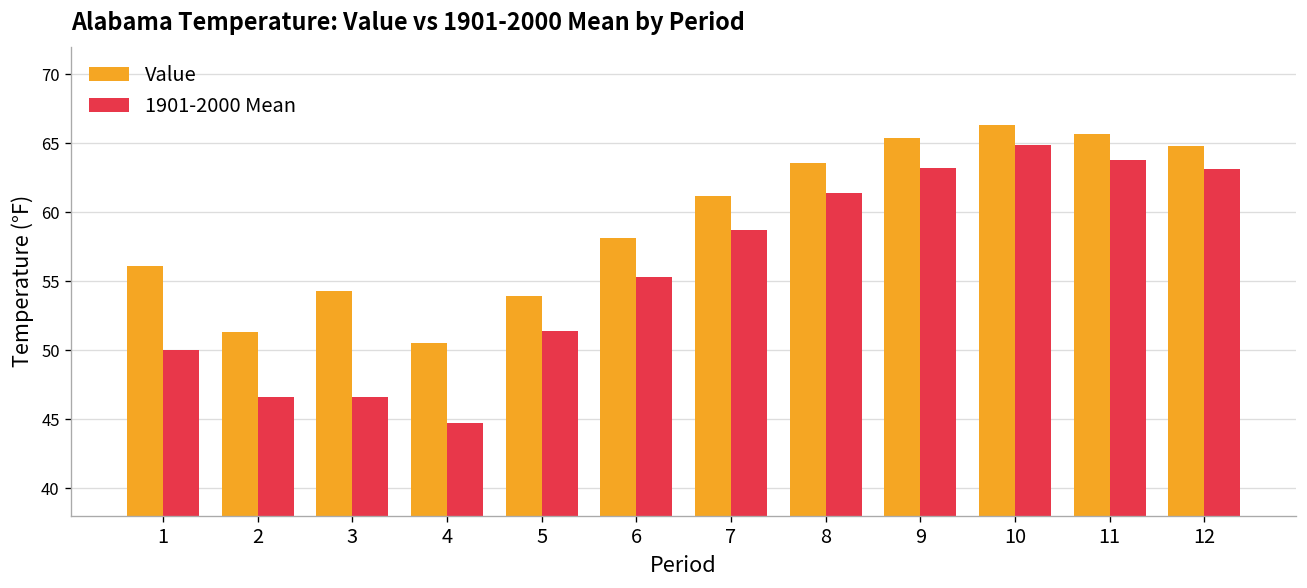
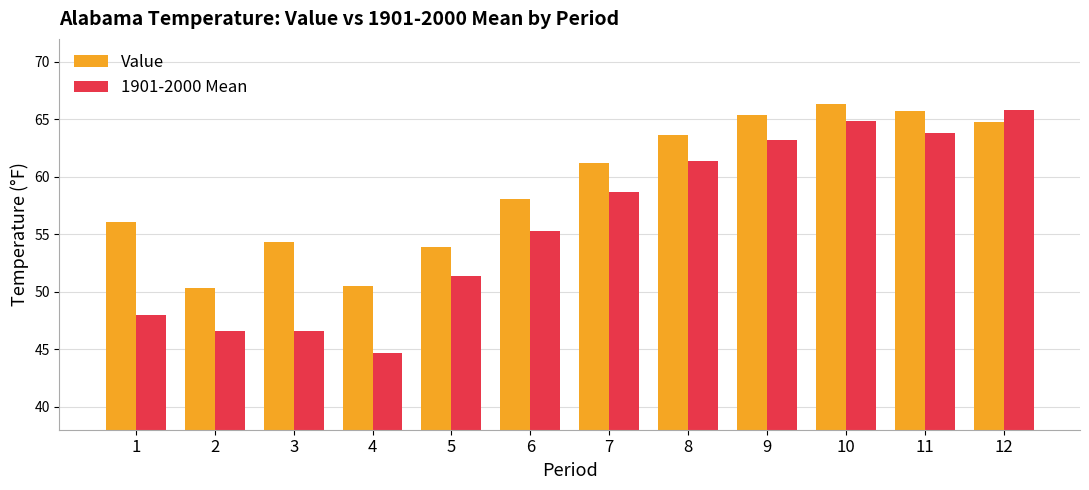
  {
    "Value": {
      "1": 56.1,
-     "2": 51.3,
+     "2": 50.3,
      "3": 54.3,
      "4": 50.5,
      "5": 53.9,
      "6": 58.1,
      "7": 61.2,
      "8": 63.6,
      "9": 65.4,
      "10": 66.3,
      "11": 65.7,
      "12": 64.8
    },
    "1901-2000 Mean": {
-     "1": 50,
+     "1": 48,
      "2": 46.6,
      "3": 46.6,
      "4": 44.7,
      "5": 51.4,
      "6": 55.3,
      "7": 58.7,
      "8": 61.4,
      "9": 63.2,
      "10": 64.9,
      "11": 63.8,
-     "12": 63.1
+     "12": 65.8
    }
  }
